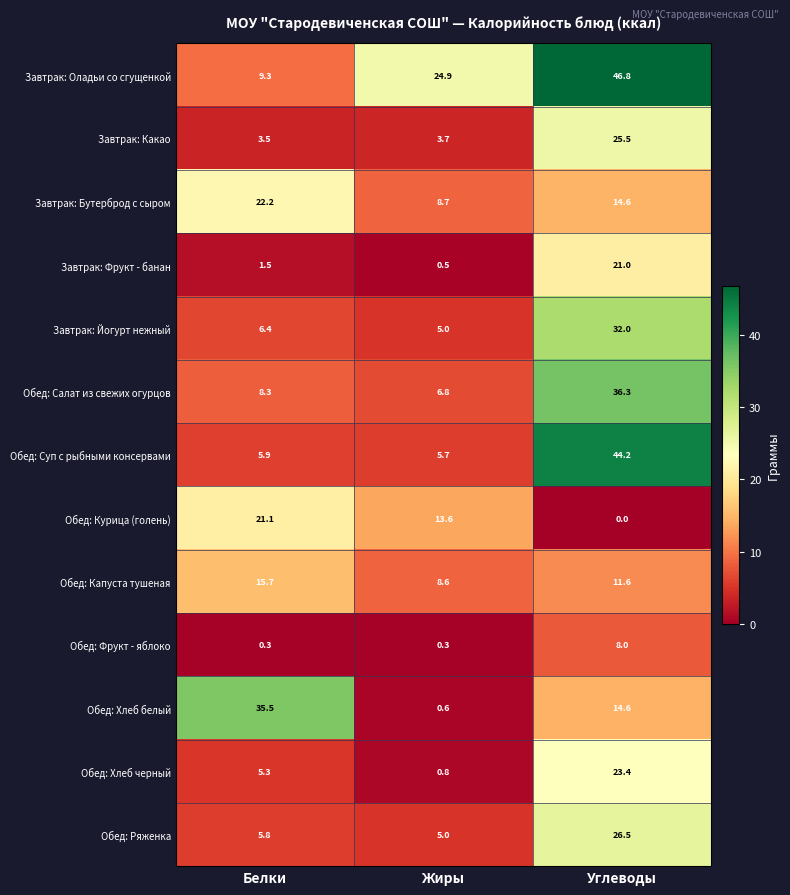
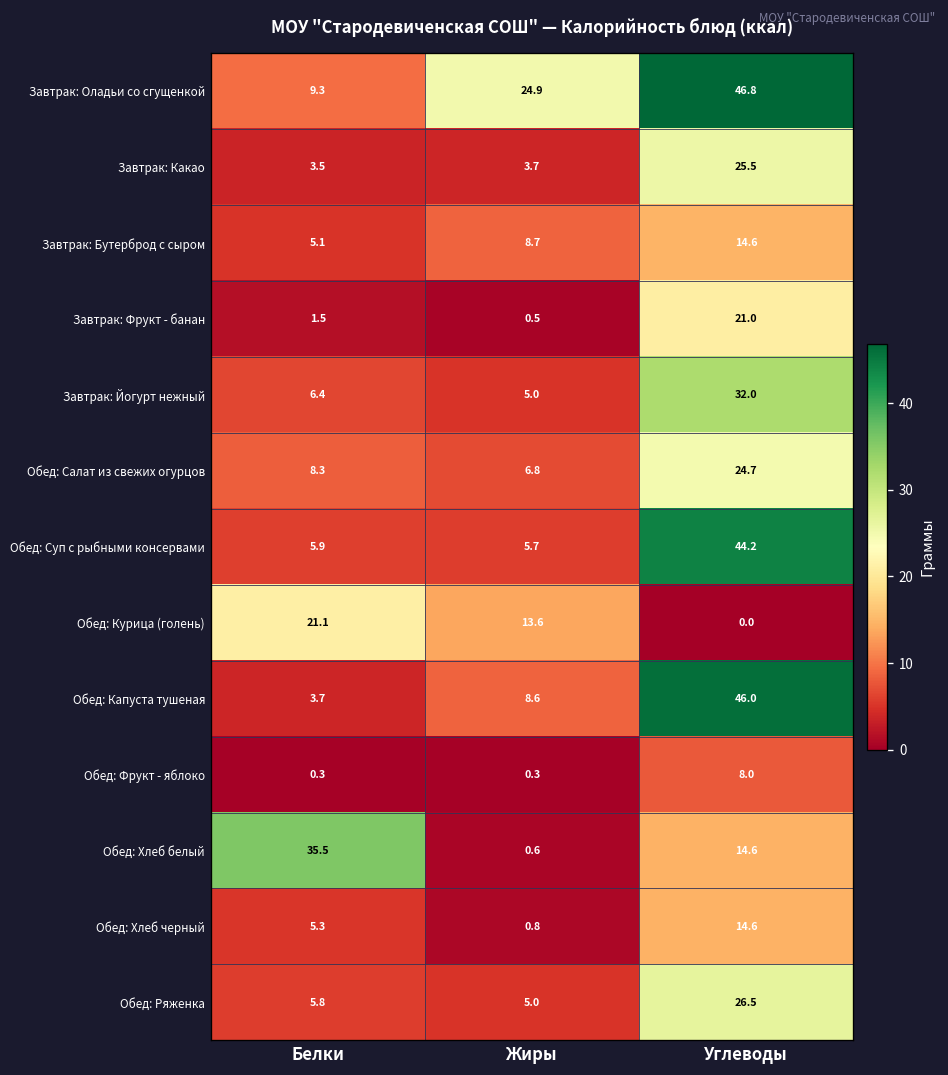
  {
    "Завтрак: Оладьи со сгущенкой": {
      "Белки": 9.3,
      "Жиры": 24.9,
      "Углеводы": 46.8
    },
    "Завтрак: Какао": {
      "Белки": 3.5,
      "Жиры": 3.7,
      "Углеводы": 25.5
    },
    "Завтрак: Бутерброд с сыром": {
-     "Белки": 22.2,
+     "Белки": 5.1,
      "Жиры": 8.7,
      "Углеводы": 14.6
    },
    "Завтрак: Фрукт - банан": {
      "Белки": 1.5,
      "Жиры": 0.5,
      "Углеводы": 21.0
    },
    "Завтрак: Йогурт нежный": {
      "Белки": 6.4,
      "Жиры": 5.0,
      "Углеводы": 32.0
    },
    "Обед: Салат из свежих огурцов": {
      "Белки": 8.3,
      "Жиры": 6.8,
-     "Углеводы": 36.3
+     "Углеводы": 24.7
    },
    "Обед: Суп с рыбными консервами": {
      "Белки": 5.9,
      "Жиры": 5.7,
      "Углеводы": 44.2
    },
    "Обед: Курица (голень)": {
      "Белки": 21.1,
      "Жиры": 13.6,
      "Углеводы": 0.0
    },
    "Обед: Капуста тушеная": {
-     "Белки": 15.7,
+     "Белки": 3.7,
      "Жиры": 8.6,
-     "Углеводы": 11.6
+     "Углеводы": 46.0
    },
    "Обед: Фрукт - яблоко": {
      "Белки": 0.3,
      "Жиры": 0.3,
      "Углеводы": 8.0
    },
    "Обед: Хлеб белый": {
      "Белки": 35.5,
      "Жиры": 0.6,
      "Углеводы": 14.6
    },
    "Обед: Хлеб черный": {
      "Белки": 5.3,
      "Жиры": 0.8,
-     "Углеводы": 23.4
+     "Углеводы": 14.6
    },
    "Обед: Ряженка": {
      "Белки": 5.8,
      "Жиры": 5.0,
      "Углеводы": 26.5
    }
  }
